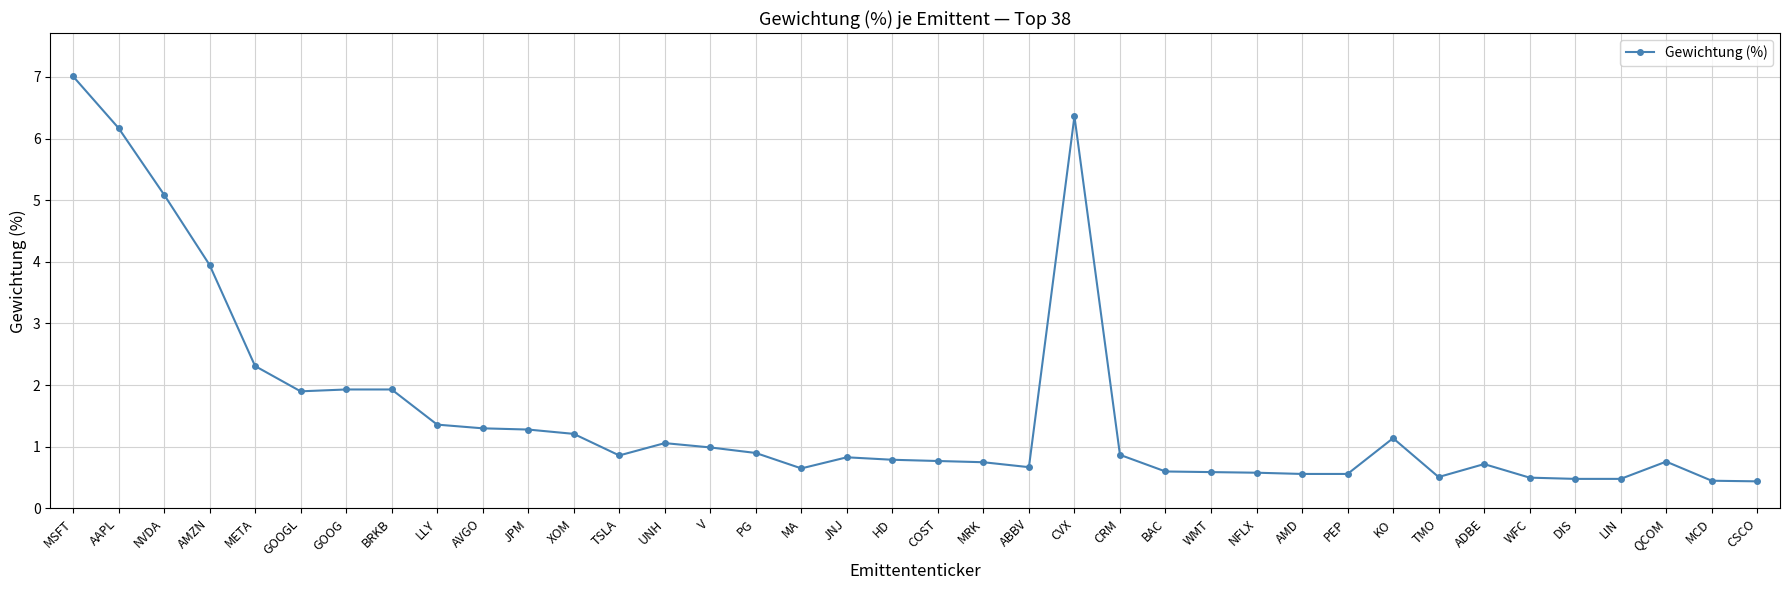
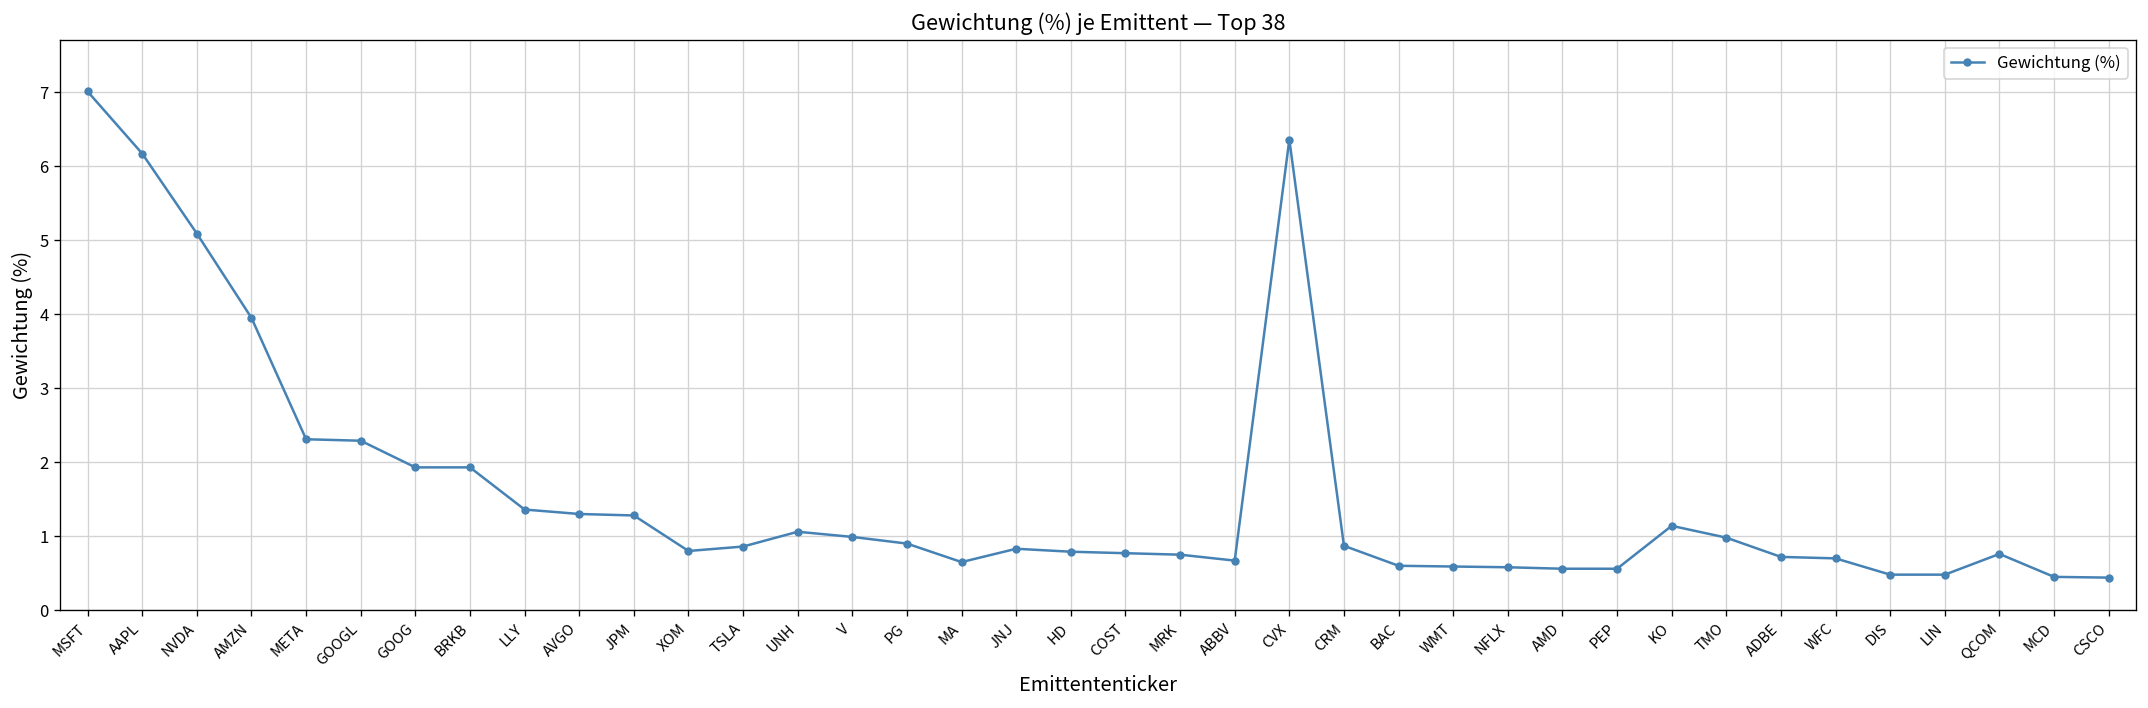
  {
    "MSFT": 7.0,
    "AAPL": 6.2,
    "NVDA": 5.1,
    "AMZN": 4.0,
    "META": 2.3,
-   "GOOGL": 1.9,
+   "GOOGL": 2.3,
    "GOOG": 1.9,
    "BRKB": 1.9,
    "LLY": 1.4,
    "AVGO": 1.3,
    "JPM": 1.3,
-   "XOM": 1.2,
+   "XOM": 0.8,
    "TSLA": 0.9,
    "UNH": 1.1,
    "V": 1.0,
    "PG": 0.9,
    "MA": 0.7,
    "JNJ": 0.8,
    "HD": 0.8,
    "COST": 0.8,
    "MRK": 0.8,
    "ABBV": 0.7,
    "CVX": 6.4,
    "CRM": 0.9,
    "BAC": 0.6,
    "WMT": 0.6,
    "NFLX": 0.6,
    "AMD": 0.6,
    "PEP": 0.6,
    "KO": 1.1,
-   "TMO": 0.5,
+   "TMO": 1.0,
    "ADBE": 0.7,
-   "WFC": 0.5,
+   "WFC": 0.7,
    "DIS": 0.5,
    "LIN": 0.5,
    "QCOM": 0.8,
    "MCD": 0.5,
    "CSCO": 0.4
  }
